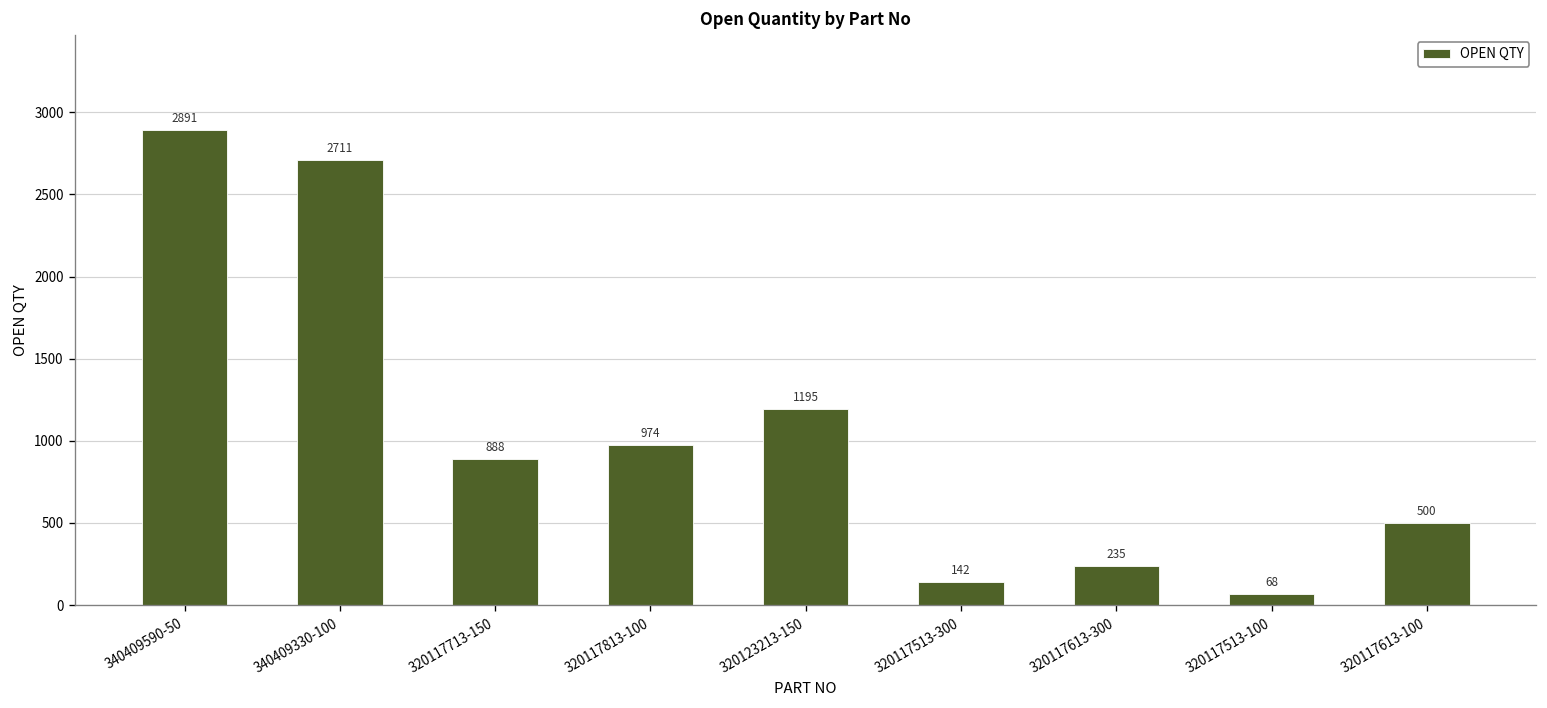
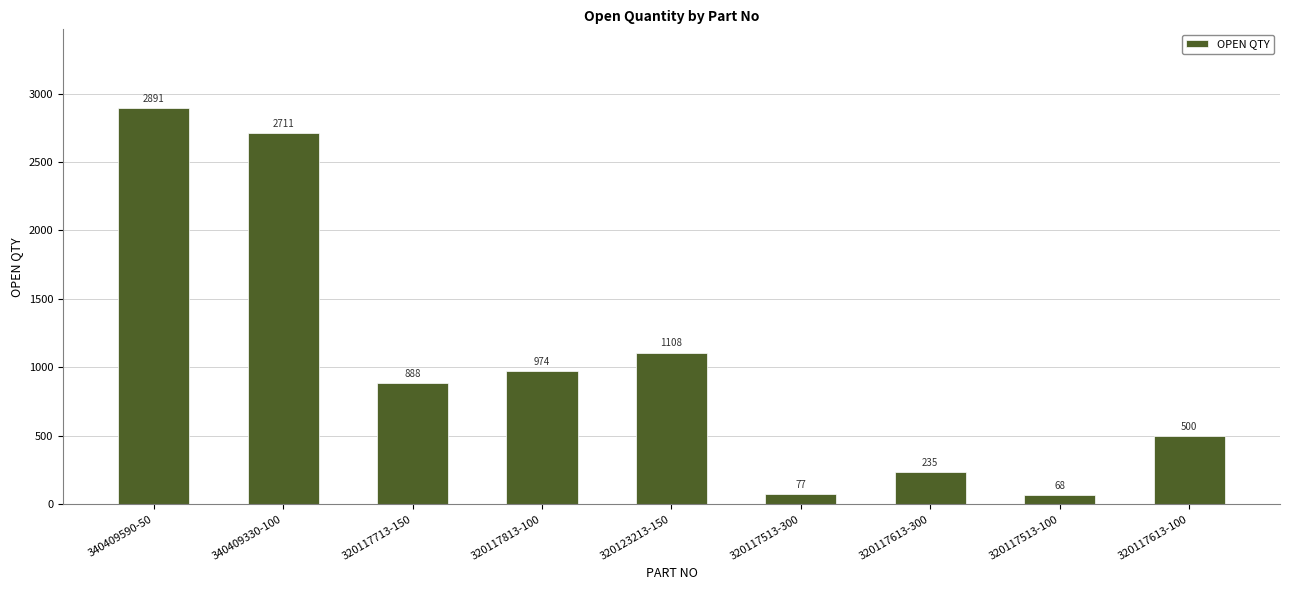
  {
    "340409590-50": 2891,
    "340409330-100": 2711,
    "320117713-150": 888,
    "320117813-100": 974,
-   "320123213-150": 1195,
-   "320117513-300": 142,
+   "320123213-150": 1108,
+   "320117513-300": 77,
    "320117613-300": 235,
    "320117513-100": 68,
    "320117613-100": 500
  }
